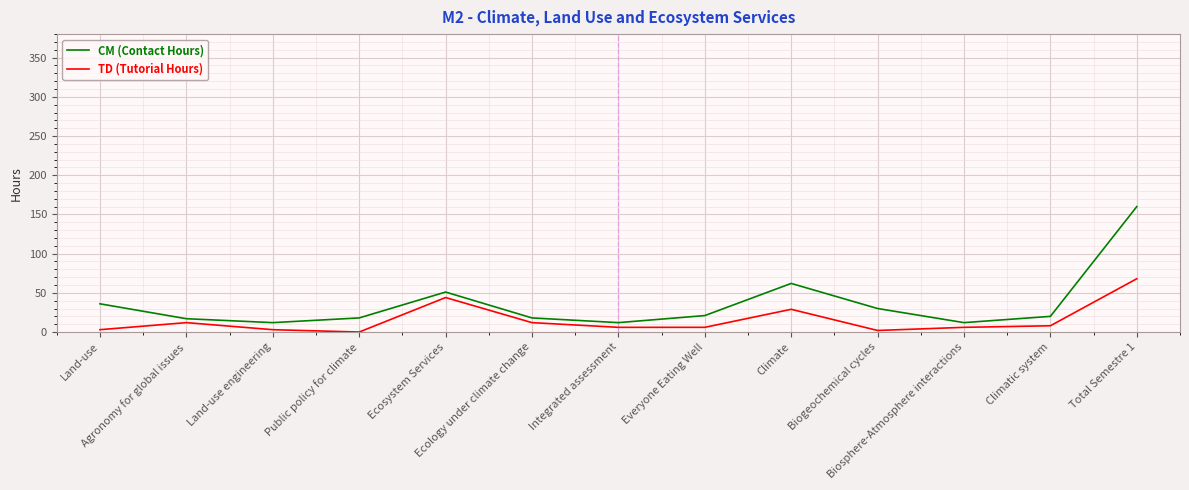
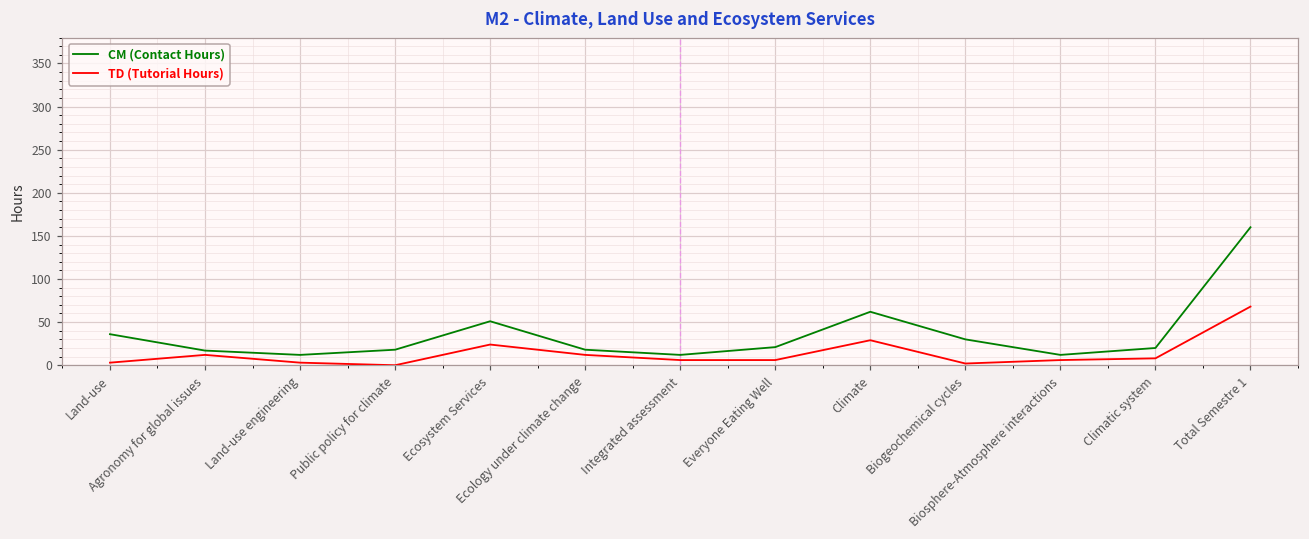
  {
    "CM (Contact Hours)": {
      "Land-use": 40,
      "Agronomy for global issues": 20,
      "Land-use engineering": 10,
      "Public policy for climate": 20,
      "Ecosystem Services": 50,
      "Ecology under climate change": 20,
      "Integrated assessment": 10,
      "Everyone Eating Well": 20,
      "Climate": 60,
      "Biogeochemical cycles": 30,
      "Biosphere-Atmosphere interactions": 10,
      "Climatic system": 20,
      "Total Semestre 1": 160
    },
    "TD (Tutorial Hours)": {
      "Land-use": 0,
      "Agronomy for global issues": 10,
      "Land-use engineering": 0,
      "Public policy for climate": 0,
-     "Ecosystem Services": 40,
+     "Ecosystem Services": 20,
      "Ecology under climate change": 10,
      "Integrated assessment": 10,
      "Everyone Eating Well": 10,
      "Climate": 30,
      "Biogeochemical cycles": 0,
      "Biosphere-Atmosphere interactions": 10,
      "Climatic system": 10,
      "Total Semestre 1": 70
    }
  }
